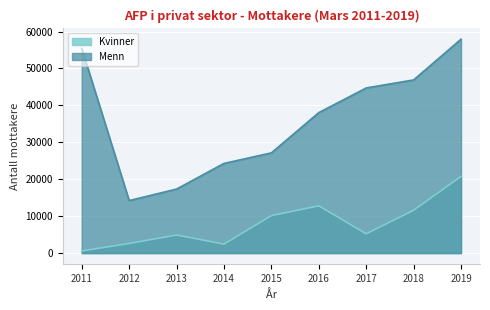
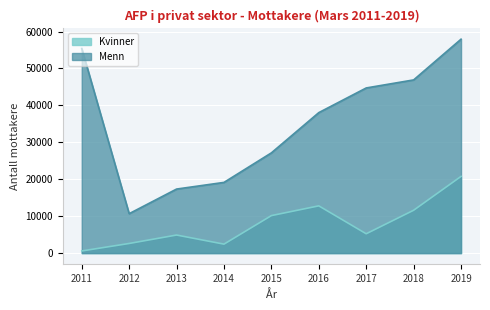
  {
    "Kvinner": {
      "2011": 1000,
      "2012": 3000,
      "2013": 5000,
      "2014": 2000,
      "2015": 10000,
      "2016": 13000,
      "2017": 5000,
      "2018": 12000,
      "2019": 21000
    },
    "Menn": {
-     "2012": 14000,
+     "2012": 11000,
      "2013": 17000,
-     "2014": 24000,
+     "2014": 19000,
      "2015": 27000,
      "2016": 38000,
      "2017": 45000,
      "2018": 47000,
      "2019": 58000
    }
  }
